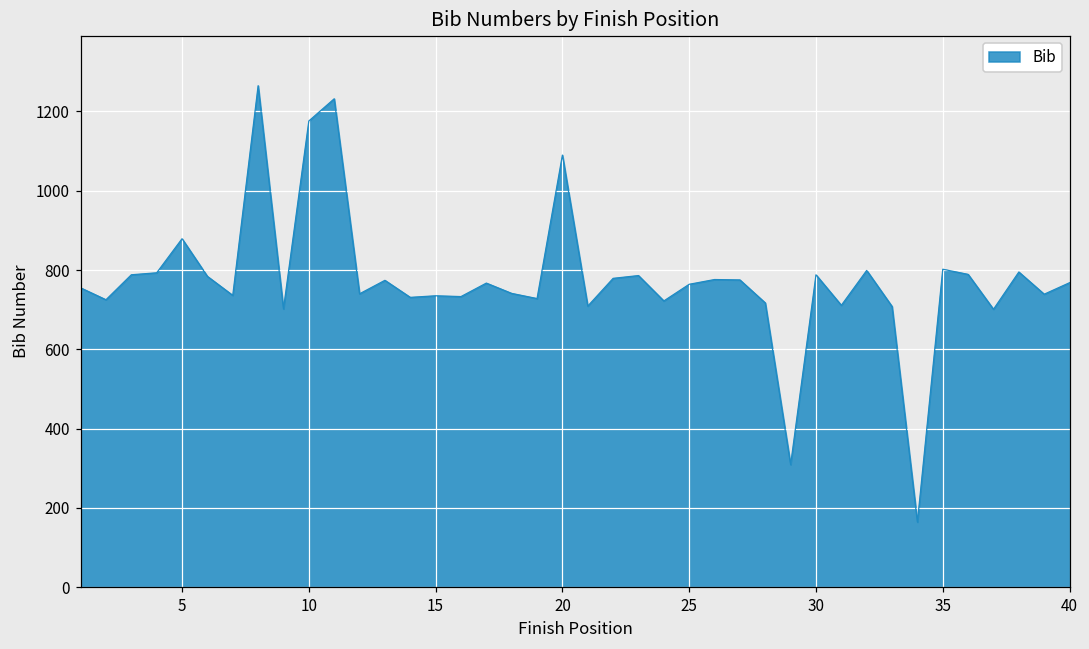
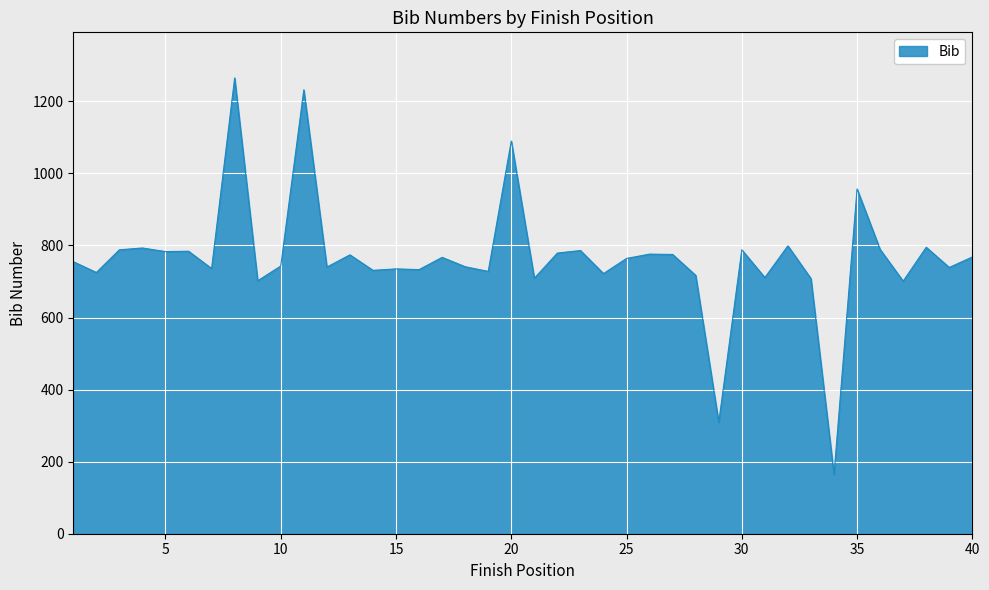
  {
-   "5": 880,
-   "10": 1180,
+   "5": 780,
+   "10": 740,
    "15": 740,
    "20": 1090,
    "25": 760,
    "30": 790,
-   "35": 800,
+   "35": 960,
    "40": 770
  }
